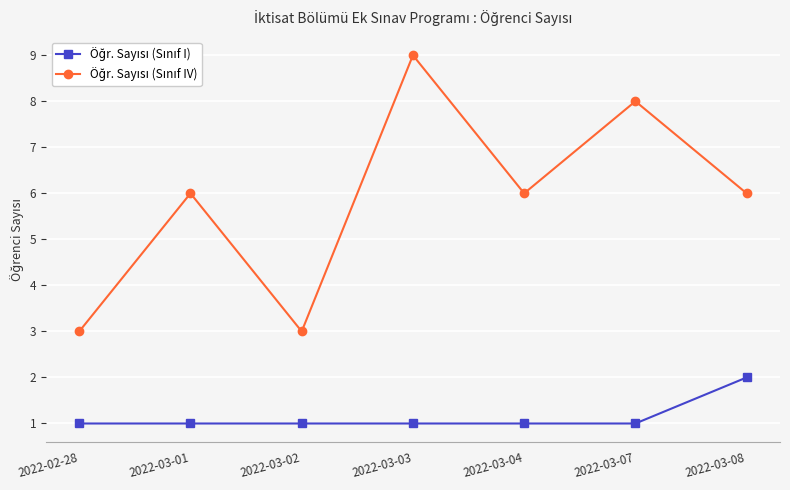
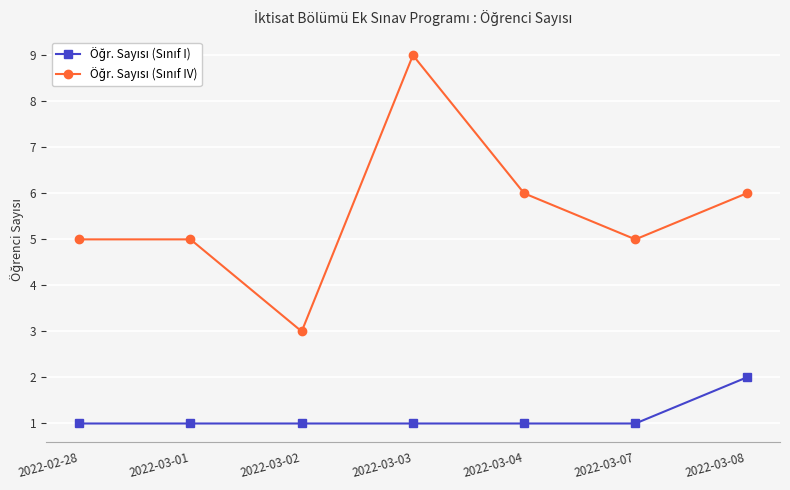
  {
    "Öğr. Sayısı (Sınıf I)": {
      "2022-02-28": 1,
      "2022-03-01": 1,
      "2022-03-02": 1,
      "2022-03-03": 1,
      "2022-03-04": 1,
      "2022-03-07": 1,
      "2022-03-08": 2
    },
    "Öğr. Sayısı (Sınıf IV)": {
-     "2022-02-28": 3,
-     "2022-03-01": 6,
+     "2022-02-28": 5,
+     "2022-03-01": 5,
      "2022-03-02": 3,
      "2022-03-03": 9,
      "2022-03-04": 6,
-     "2022-03-07": 8,
+     "2022-03-07": 5,
      "2022-03-08": 6
    }
  }
